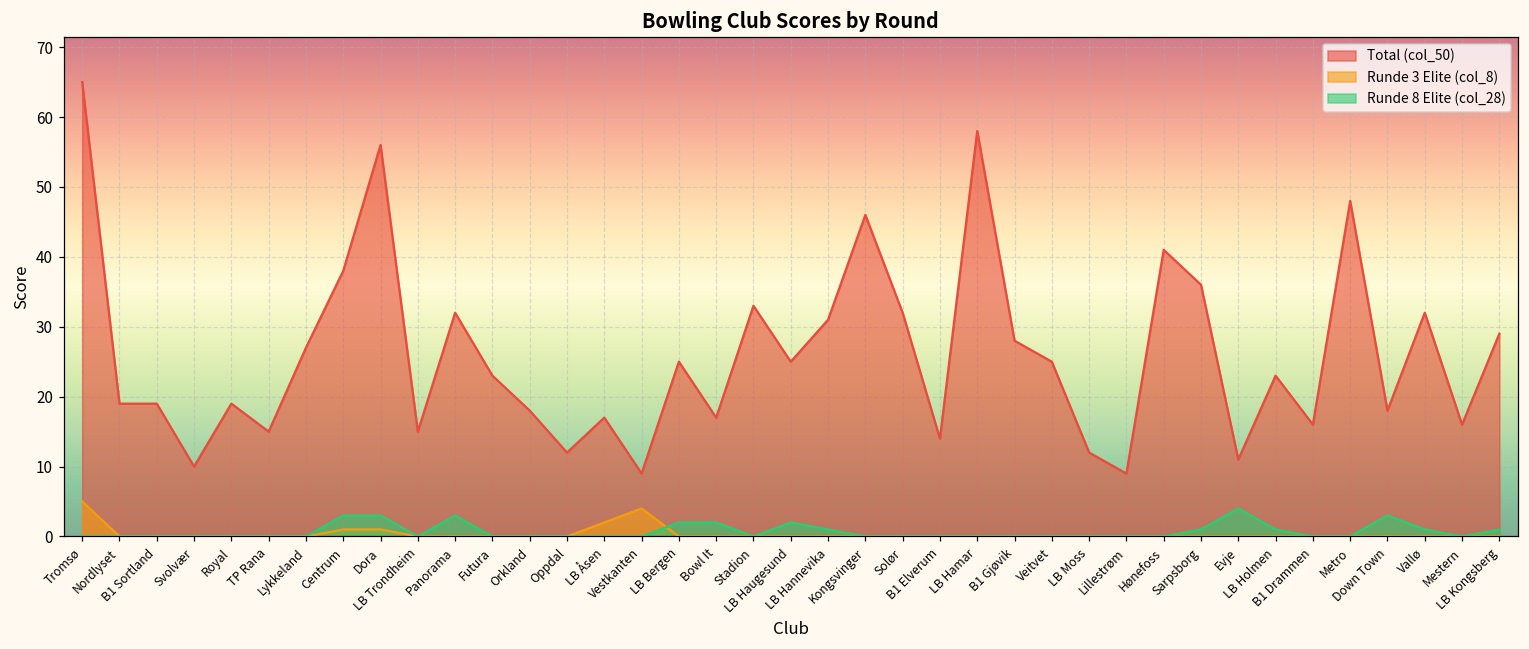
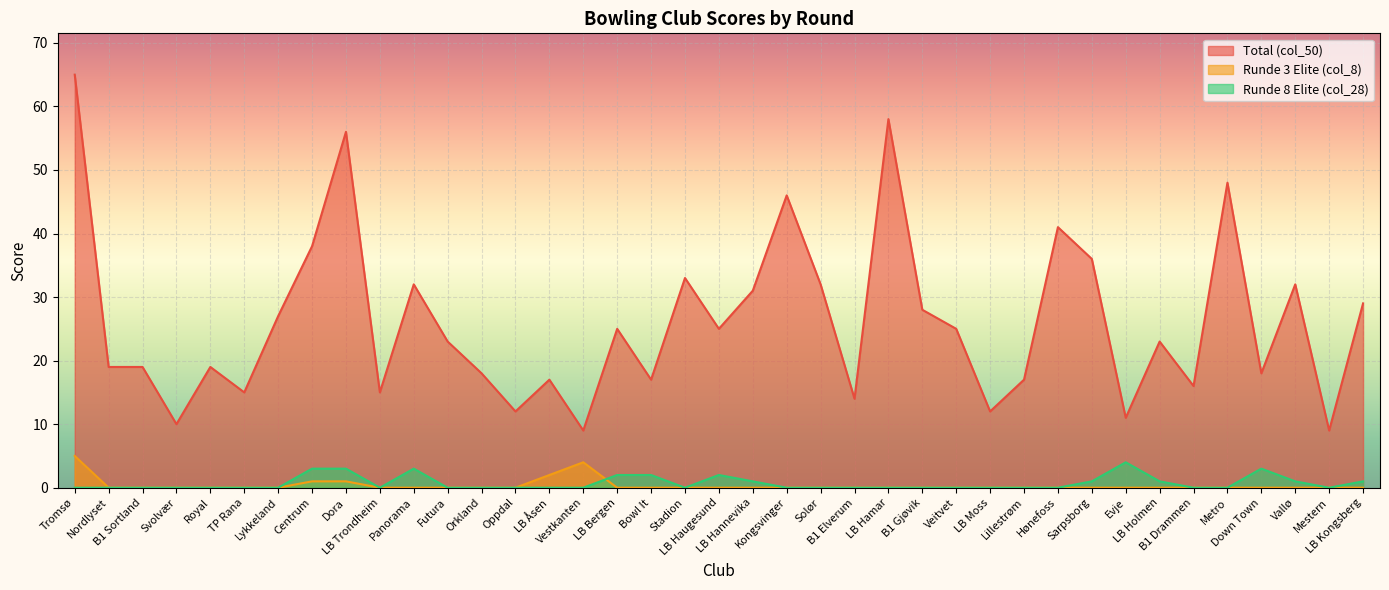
  {
    "Total (col_50)": {
      "Tromsø": 65,
      "Nordlyset": 19,
      "B1 Sortland": 19,
      "Svolvær": 10,
      "Royal": 19,
      "TP Rana": 15,
      "Lykkeland": 27,
      "Centrum": 38,
      "Dora": 56,
      "LB Trondheim": 15,
      "Panorama": 32,
      "Futura": 23,
      "Orkland": 18,
      "Oppdal": 12,
      "LB Åsen": 17,
      "Vestkanten": 9,
      "LB Bergen": 25,
      "Bowl It": 17,
      "Stadion": 33,
      "LB Haugesund": 25,
      "LB Hannevika": 31,
      "Kongsvinger": 46,
      "Solør": 32,
      "B1 Elverum": 14,
      "LB Hamar": 58,
      "B1 Gjøvik": 28,
      "Veitvet": 25,
      "LB Moss": 12,
-     "Lillestrøm": 9,
+     "Lillestrøm": 17,
      "Hønefoss": 41,
      "Sarpsborg": 36,
      "Evje": 11,
      "LB Holmen": 23,
      "B1 Drammen": 16,
      "Metro": 48,
      "Down Town": 18,
      "Vallø": 32,
-     "Mestern": 16,
+     "Mestern": 9,
      "LB Kongsberg": 29
    },
    "Runde 3 Elite (col_8)": {
      "Tromsø": 5,
      "Centrum": 1,
      "Dora": 1,
      "Panorama": 0,
      "LB Åsen": 2,
      "Vestkanten": 4,
      "LB Bergen": 0,
      "Bowl It": 0,
      "LB Haugesund": 0,
      "LB Hannevika": 0,
      "Sarpsborg": 0,
      "Evje": 0,
      "LB Holmen": 0,
      "Down Town": 0,
      "Vallø": 0,
      "LB Kongsberg": 0
    },
    "Runde 8 Elite (col_28)": {
      "Tromsø": 0,
      "Centrum": 3,
      "Dora": 3,
      "Panorama": 3,
      "LB Åsen": 0,
      "Vestkanten": 0,
      "LB Bergen": 2,
      "Bowl It": 2,
      "LB Haugesund": 2,
      "LB Hannevika": 1,
      "Sarpsborg": 1,
      "Evje": 4,
      "LB Holmen": 1,
      "Down Town": 3,
      "Vallø": 1,
      "LB Kongsberg": 1
    }
  }
